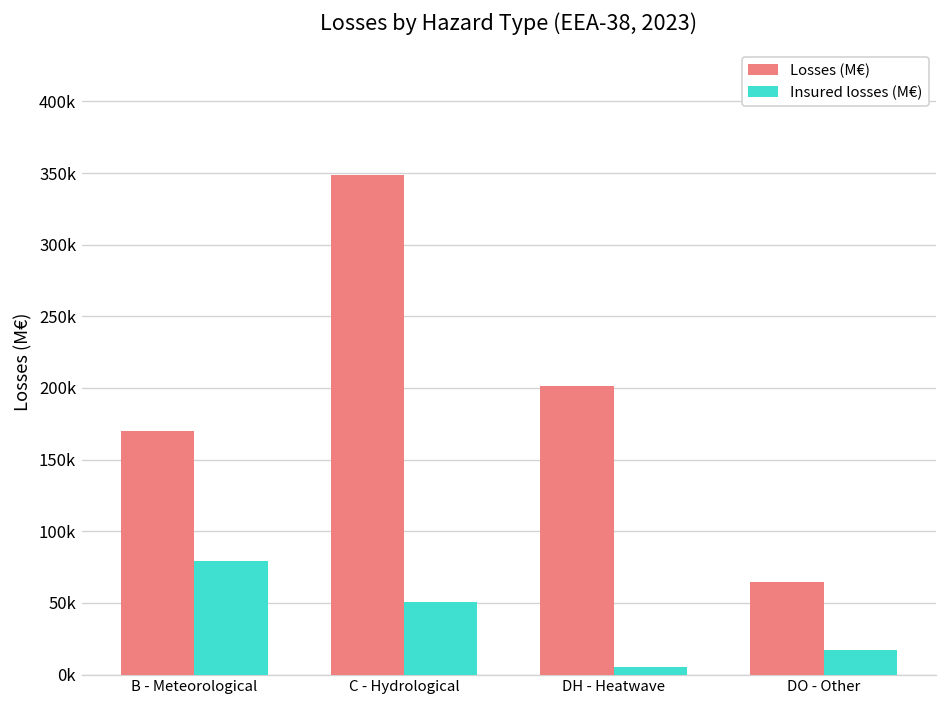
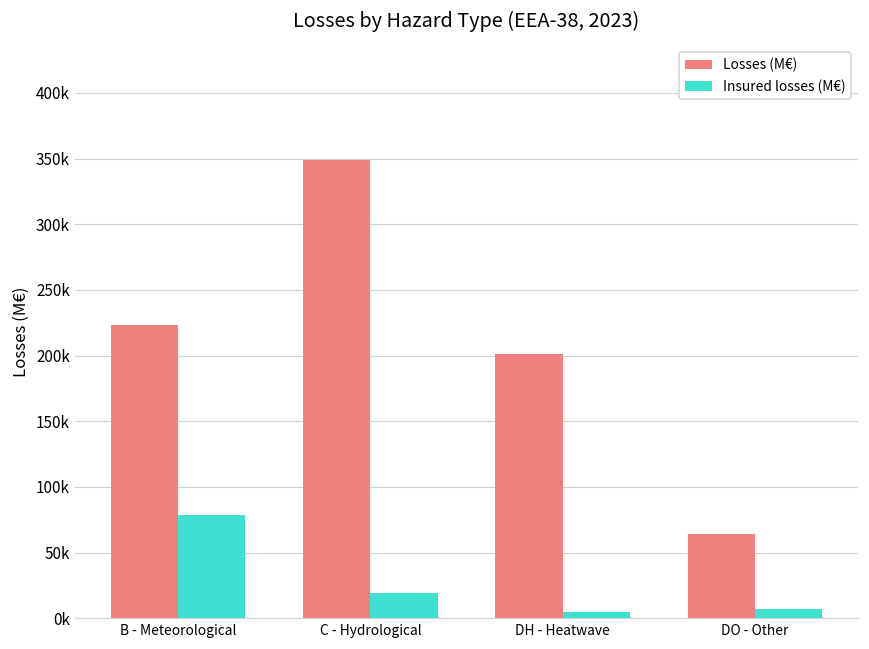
  {
    "Losses (M€)": {
-     "B - Meteorological": 170000,
+     "B - Meteorological": 223000,
      "C - Hydrological": 349000,
      "DH - Heatwave": 201000,
      "DO - Other": 64000
    },
    "Insured losses (M€)": {
      "B - Meteorological": 79000,
-     "C - Hydrological": 51000,
+     "C - Hydrological": 19000,
      "DH - Heatwave": 5000,
-     "DO - Other": 17000
+     "DO - Other": 7000
    }
  }
